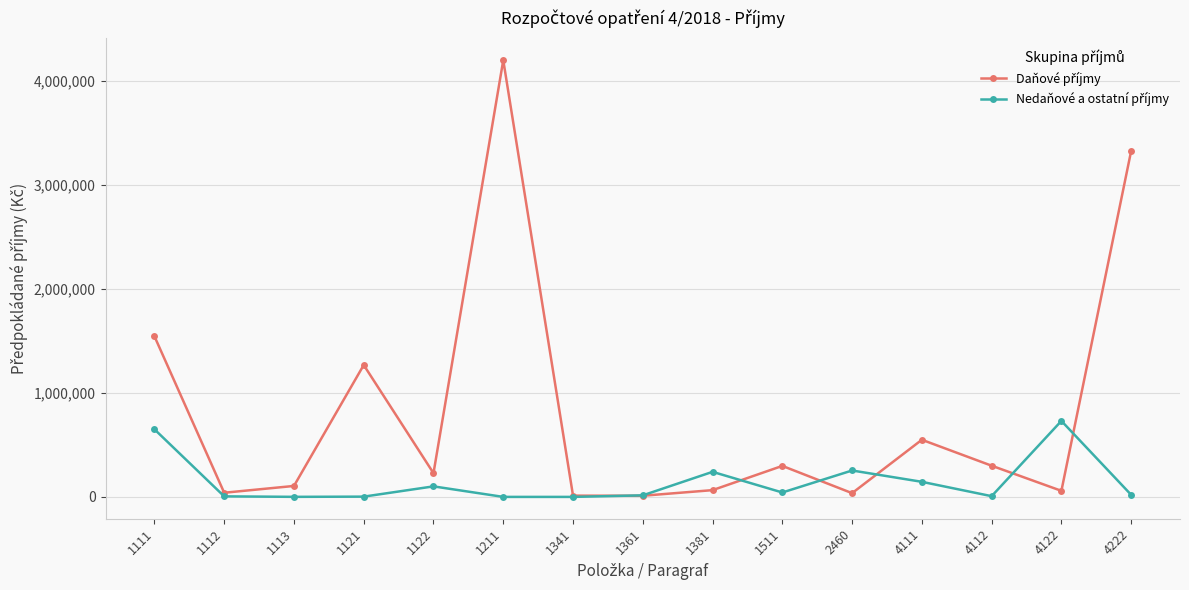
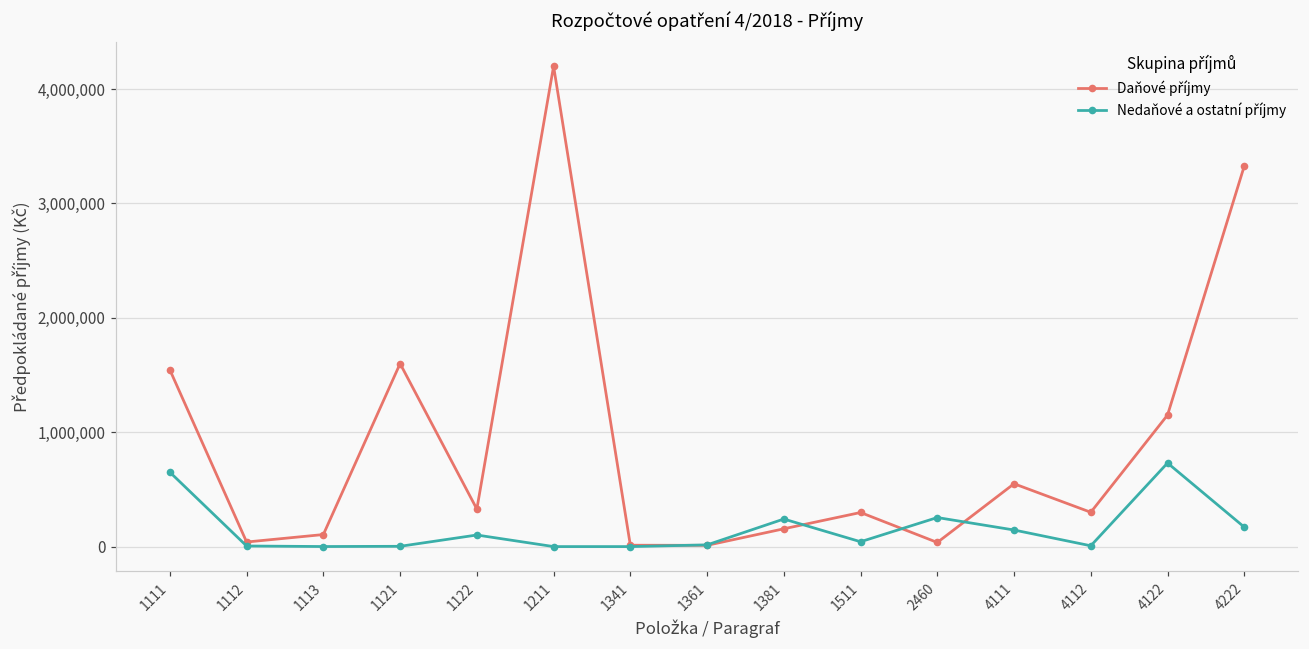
  {
    "Daňové příjmy": {
      "1111": "1,550,000",
      "1112": "40,000",
      "1113": "110,000",
-     "1121": "1,270,000",
-     "1122": "230,000",
+     "1121": "1,600,000",
+     "1122": "330,000",
      "1211": "4,200,000",
-     "1381": "70,000",
+     "1381": "160,000",
      "1511": "300,000",
      "2460": "40,000",
      "4111": "550,000",
      "4112": "300,000",
-     "4122": "60,000",
+     "4122": "1,150,000",
      "4222": "3,330,000"
    },
    "Nedaňové a ostatní příjmy": {
      "1111": "650,000",
      "1112": "10,000",
      "1113": "0",
      "1121": "0",
      "1122": "100,000",
      "1211": "0",
      "1381": "240,000",
      "1511": "40,000",
      "2460": "250,000",
      "4111": "150,000",
      "4112": "10,000",
      "4122": "730,000",
-     "4222": "20,000"
+     "4222": "170,000"
    }
  }
